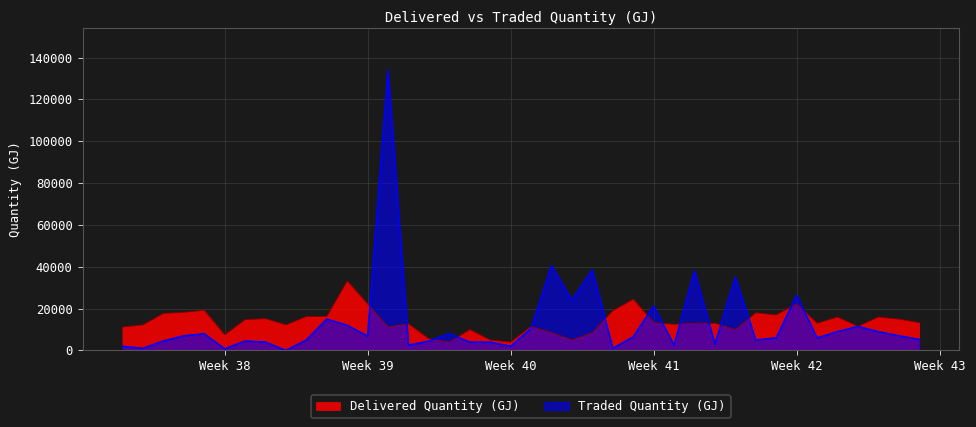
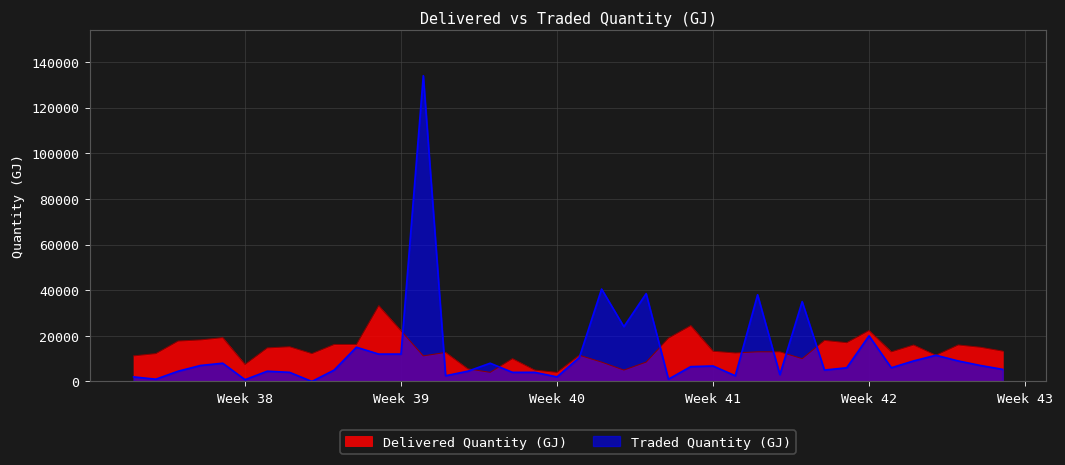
  {
    "Delivered Quantity (GJ)": {
      "Week 38": 7000,
      "Week 39": 22000,
      "Week 40": 4000,
      "Week 41": 13000,
      "Week 42": 22000
    },
    "Traded Quantity (GJ)": {
      "Week 38": 1000,
-     "Week 39": 7000,
+     "Week 39": 12000,
      "Week 40": 2000,
-     "Week 41": 21000,
-     "Week 42": 26000
+     "Week 41": 7000,
+     "Week 42": 20000
    }
  }
